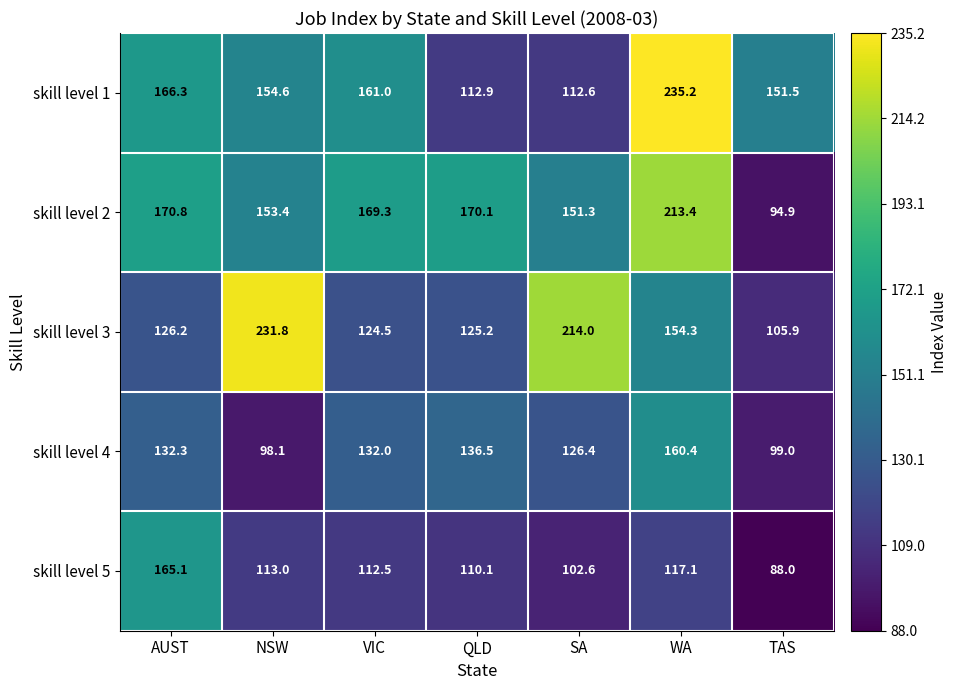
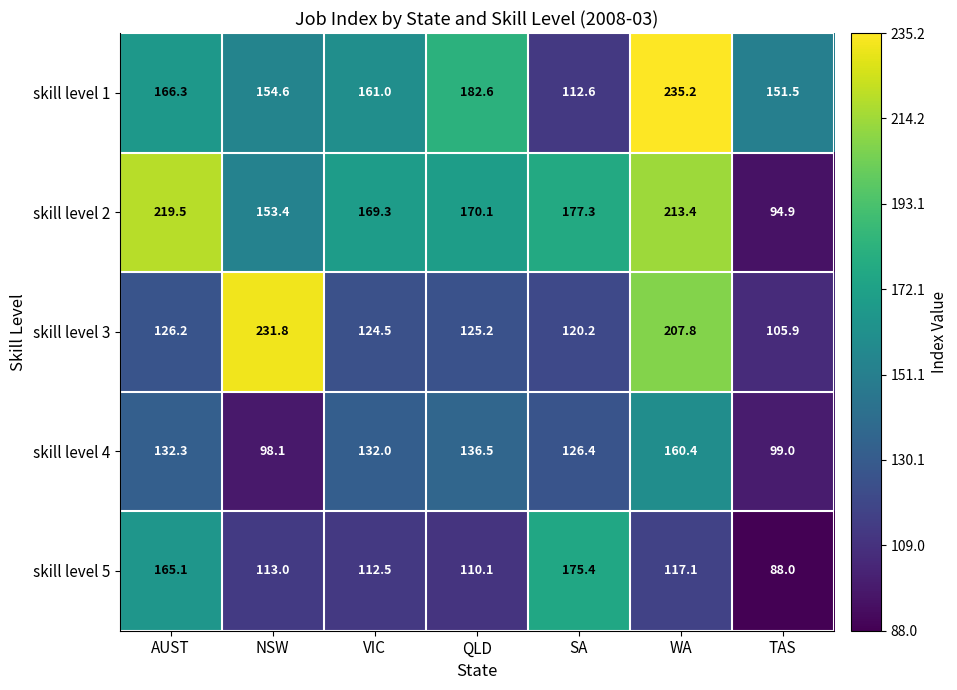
  {
    "skill level 1": {
      "AUST": 166.3,
      "NSW": 154.6,
      "VIC": 161.0,
-     "QLD": 112.9,
+     "QLD": 182.6,
      "SA": 112.6,
      "WA": 235.2,
      "TAS": 151.5
    },
    "skill level 2": {
-     "AUST": 170.8,
+     "AUST": 219.5,
      "NSW": 153.4,
      "VIC": 169.3,
      "QLD": 170.1,
-     "SA": 151.3,
+     "SA": 177.3,
      "WA": 213.4,
      "TAS": 94.9
    },
    "skill level 3": {
      "AUST": 126.2,
      "NSW": 231.8,
      "VIC": 124.5,
      "QLD": 125.2,
-     "SA": 214.0,
-     "WA": 154.3,
+     "SA": 120.2,
+     "WA": 207.8,
      "TAS": 105.9
    },
    "skill level 4": {
      "AUST": 132.3,
      "NSW": 98.1,
      "VIC": 132.0,
      "QLD": 136.5,
      "SA": 126.4,
      "WA": 160.4,
      "TAS": 99.0
    },
    "skill level 5": {
      "AUST": 165.1,
      "NSW": 113.0,
      "VIC": 112.5,
      "QLD": 110.1,
-     "SA": 102.6,
+     "SA": 175.4,
      "WA": 117.1,
      "TAS": 88.0
    }
  }
